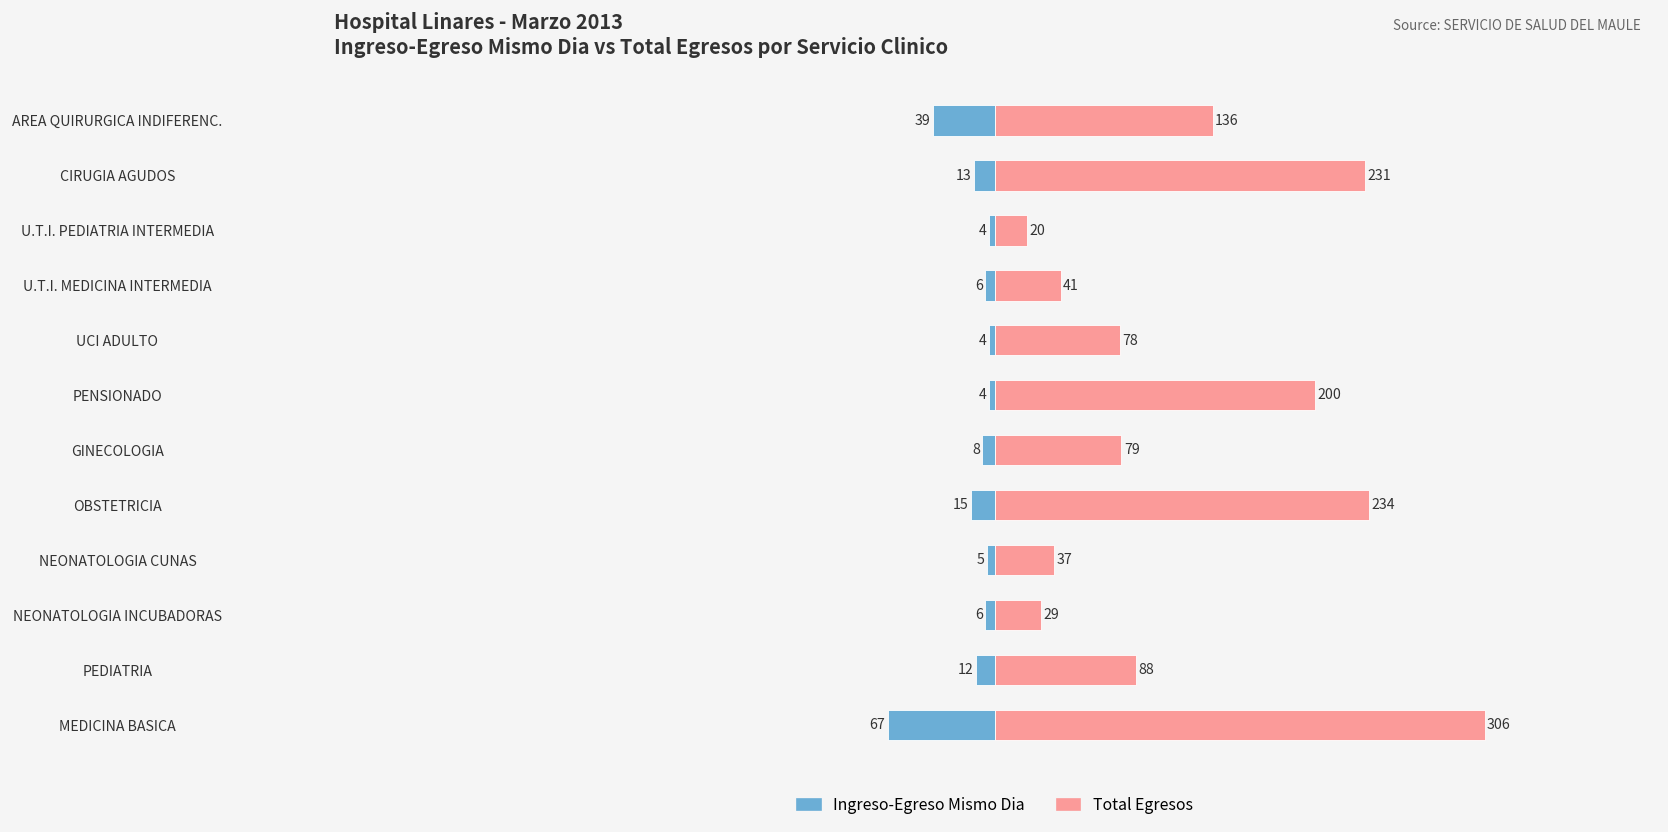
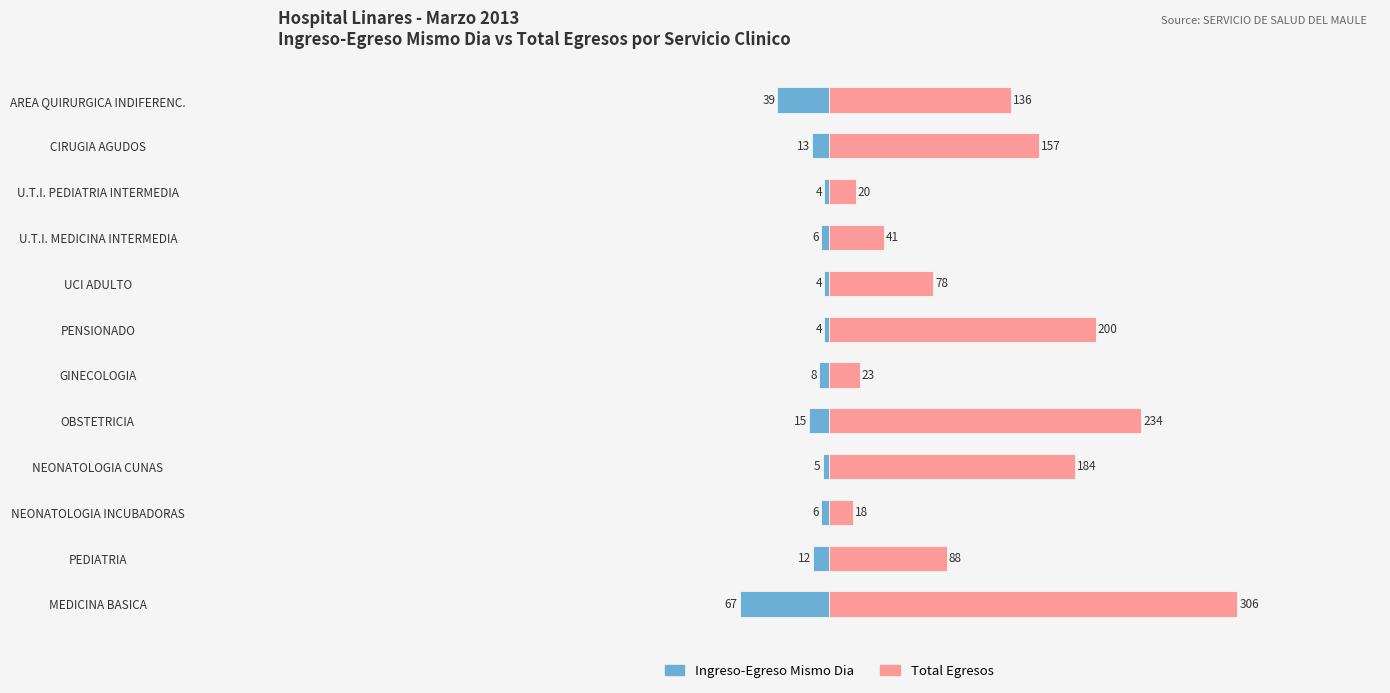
  {
    "Total Egresos": {
      "AREA QUIRURGICA INDIFERENC.": 136,
-     "CIRUGIA AGUDOS": 231,
+     "CIRUGIA AGUDOS": 157,
      "U.T.I. PEDIATRIA INTERMEDIA": 20,
      "U.T.I. MEDICINA INTERMEDIA": 41,
      "UCI ADULTO": 78,
      "PENSIONADO": 200,
-     "GINECOLOGIA": 79,
+     "GINECOLOGIA": 23,
      "OBSTETRICIA": 234,
-     "NEONATOLOGIA CUNAS": 37,
-     "NEONATOLOGIA INCUBADORAS": 29,
+     "NEONATOLOGIA CUNAS": 184,
+     "NEONATOLOGIA INCUBADORAS": 18,
      "PEDIATRIA": 88,
      "MEDICINA BASICA": 306
    }
  }
